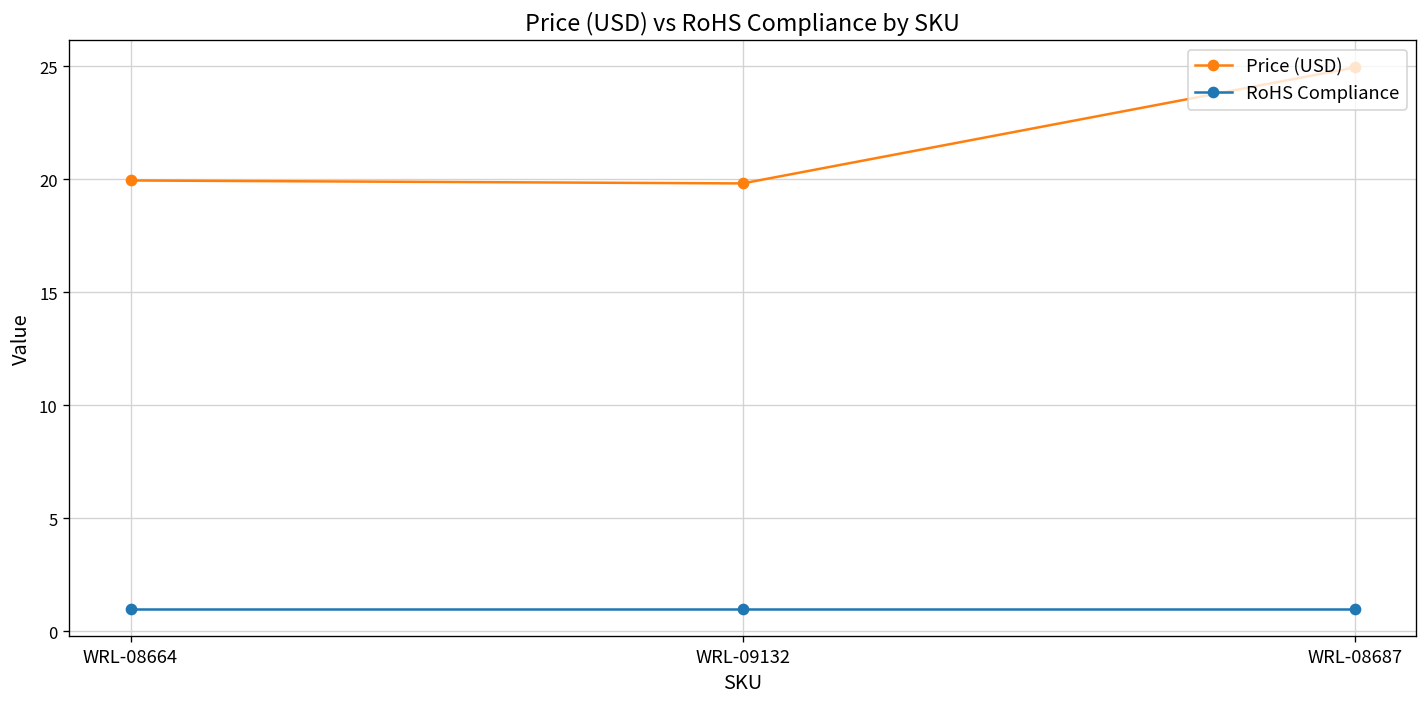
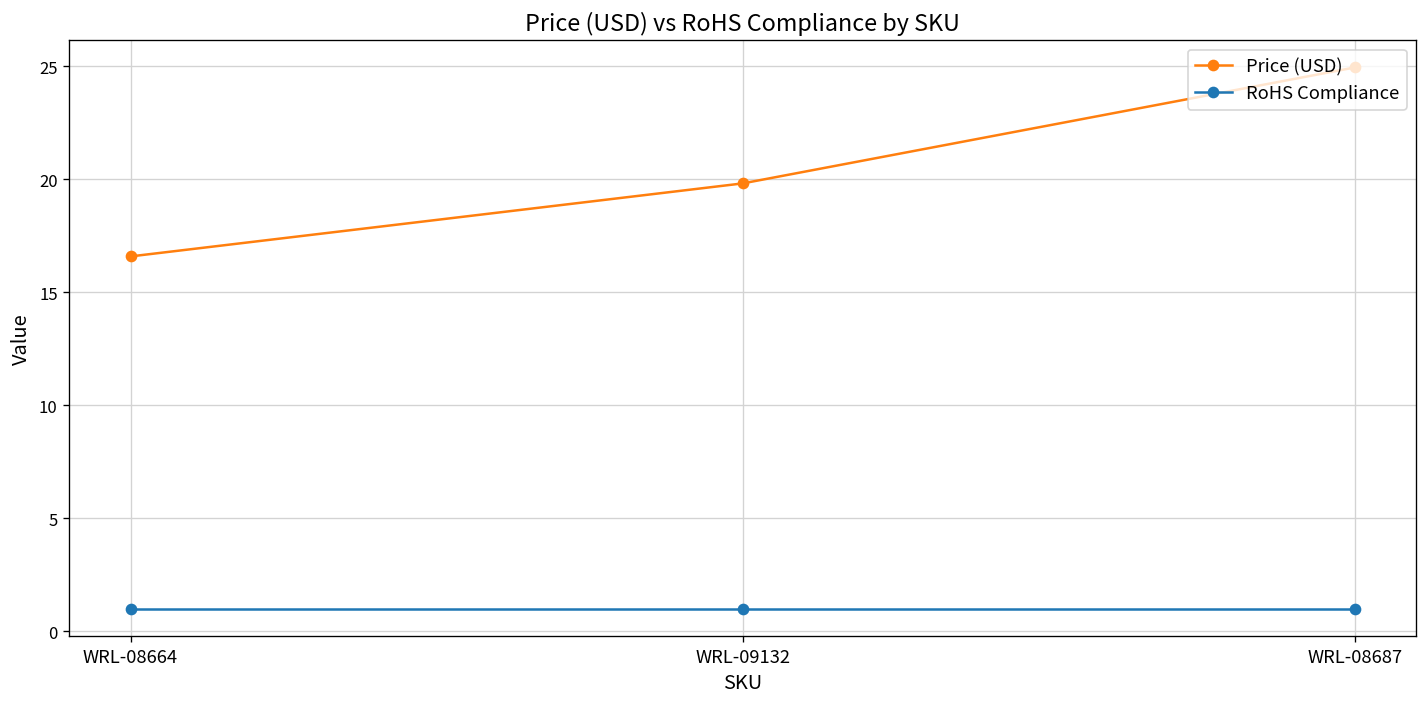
  {
    "Price (USD)": {
-     "WRL-08664": 20.0,
+     "WRL-08664": 16.6,
      "WRL-09132": 19.8
    },
    "RoHS Compliance": {
      "WRL-08664": 1.0,
      "WRL-09132": 1.0,
      "WRL-08687": 1.0
    }
  }
